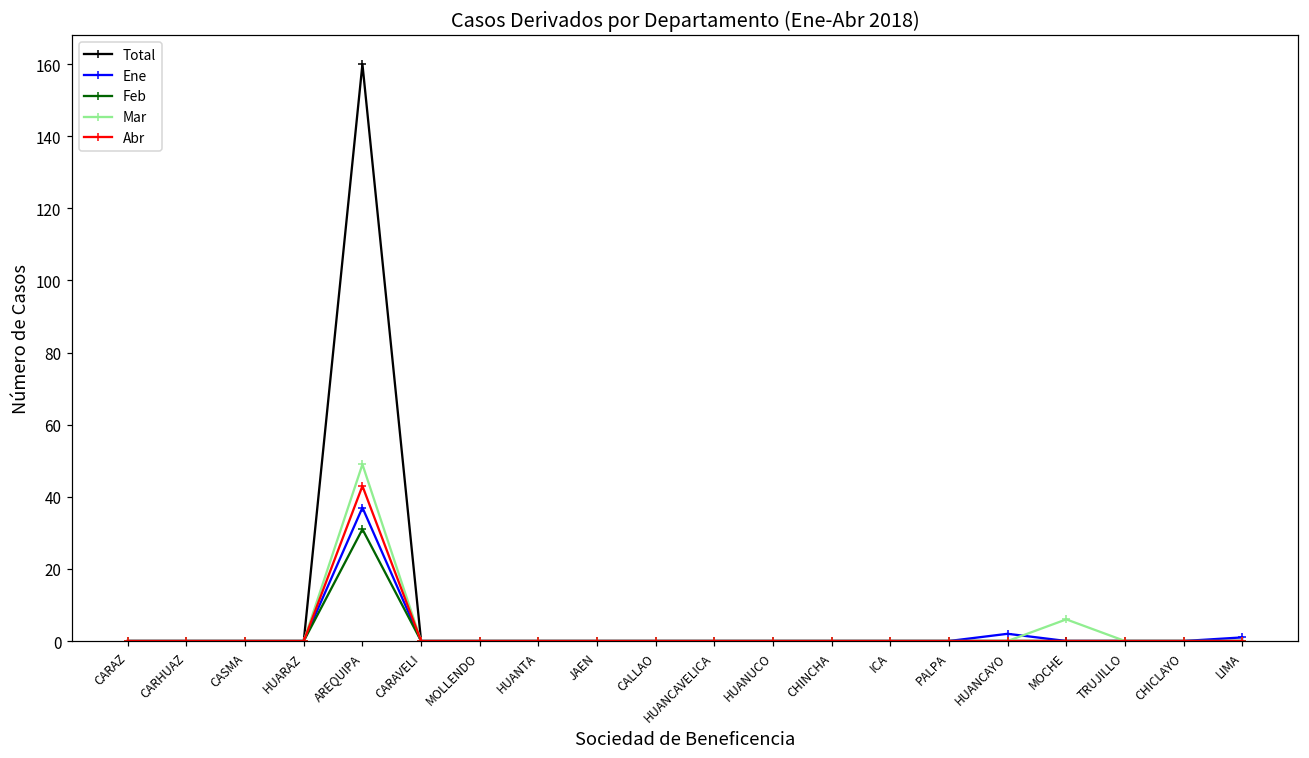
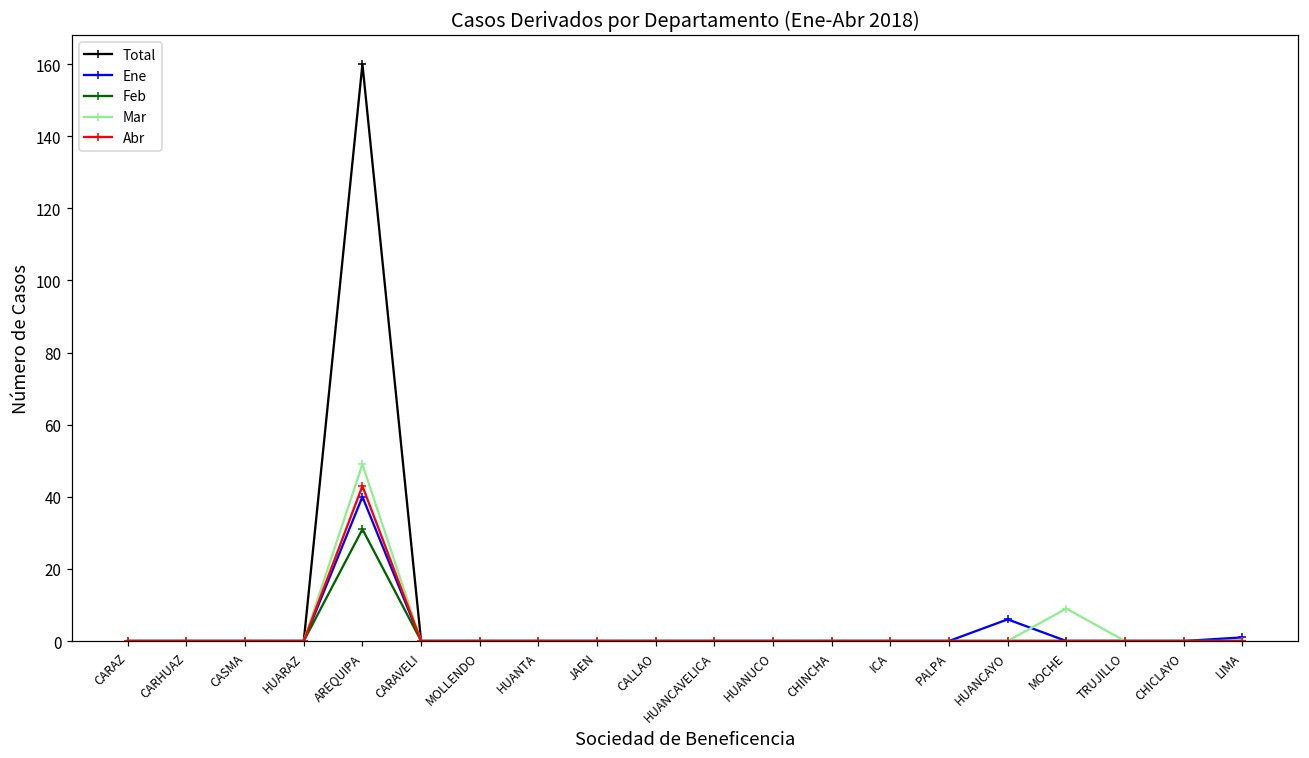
  {
    "Total": {
      "AREQUIPA": 160
    },
    "Ene": {
-     "AREQUIPA": 37,
-     "HUANCAYO": 2,
+     "AREQUIPA": 40,
+     "HUANCAYO": 6,
      "LIMA": 1
    },
    "Feb": {
      "AREQUIPA": 31
    },
    "Mar": {
      "AREQUIPA": 49,
-     "MOCHE": 6
+     "MOCHE": 9
    },
    "Abr": {
      "AREQUIPA": 43
    }
  }
